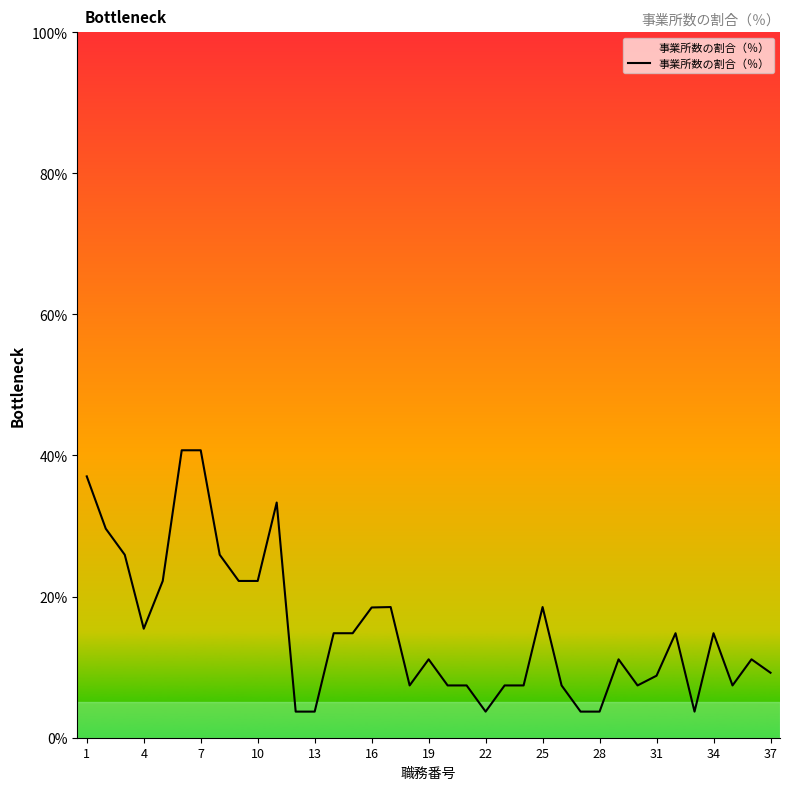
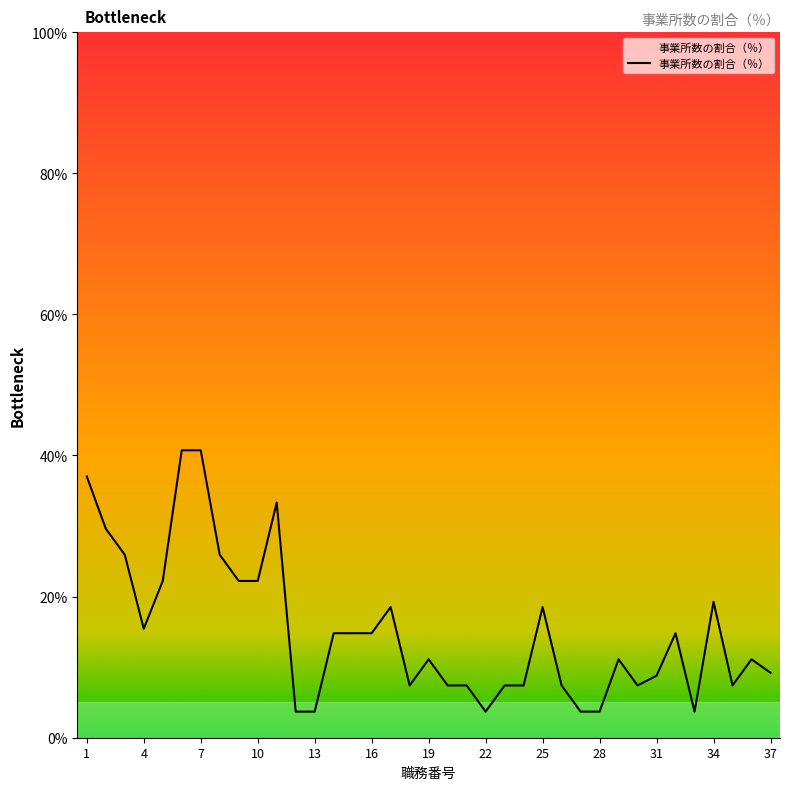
  {
    "1": "37%",
    "4": "15%",
    "7": "41%",
    "10": "22%",
-   "16": "18%",
+   "16": "15%",
    "19": "11%",
    "25": "19%",
    "31": "9%",
-   "34": "15%",
+   "34": "19%",
    "37": "9%"
  }
